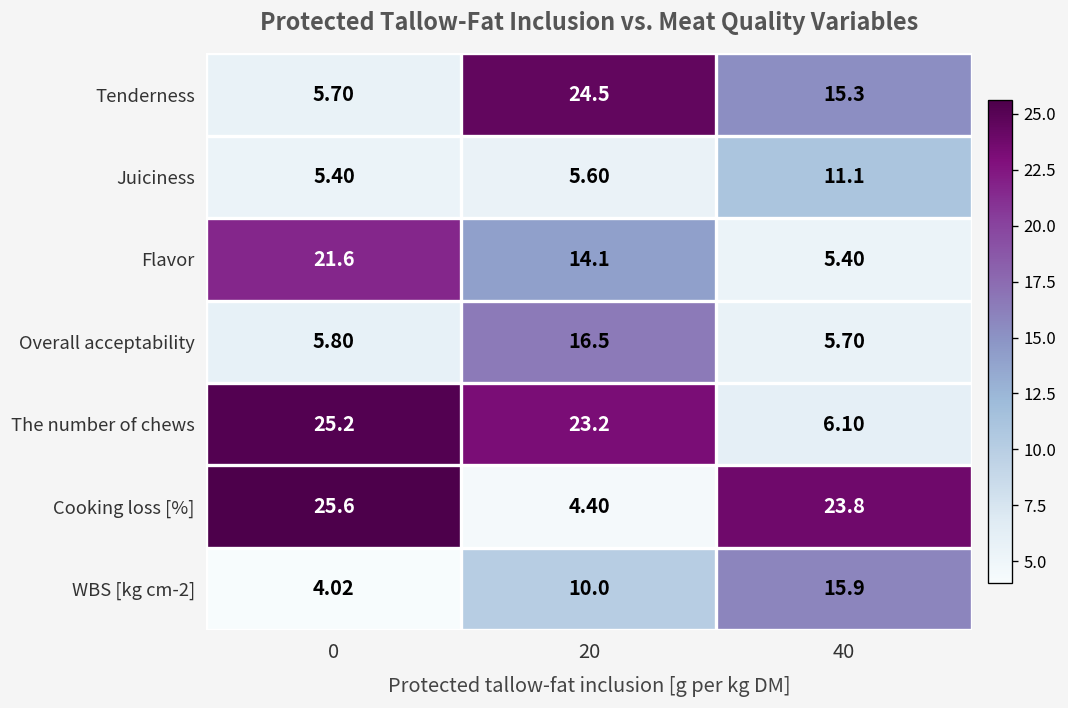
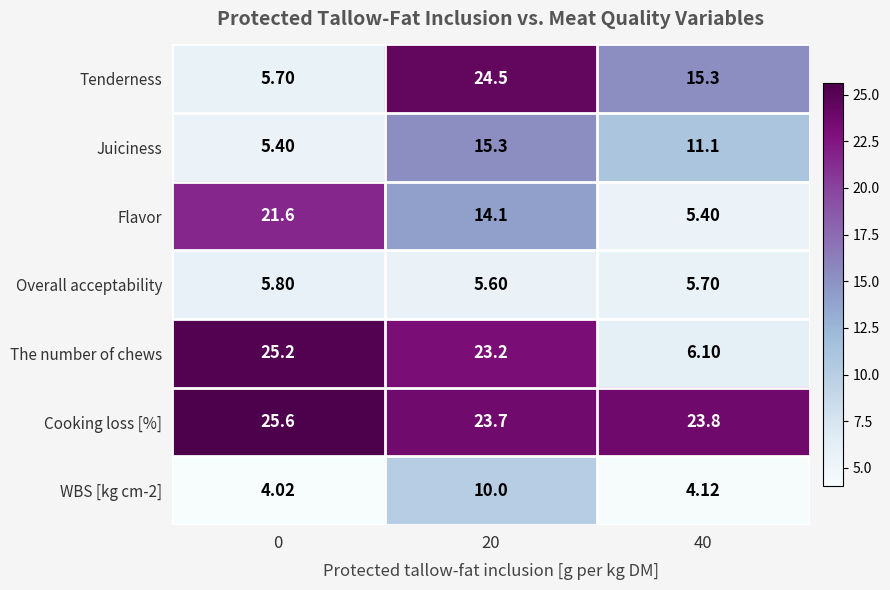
  {
    "Tenderness": {
      "0": 5.70,
      "20": 24.5,
      "40": 15.3
    },
    "Juiciness": {
      "0": 5.40,
-     "20": 5.60,
+     "20": 15.3,
      "40": 11.1
    },
    "Flavor": {
      "0": 21.6,
      "20": 14.1,
      "40": 5.40
    },
    "Overall acceptability": {
      "0": 5.80,
-     "20": 16.5,
+     "20": 5.60,
      "40": 5.70
    },
    "The number of chews": {
      "0": 25.2,
      "20": 23.2,
      "40": 6.10
    },
    "Cooking loss [%]": {
      "0": 25.6,
-     "20": 4.40,
+     "20": 23.7,
      "40": 23.8
    },
    "WBS [kg cm-2]": {
      "0": 4.02,
      "20": 10.0,
-     "40": 15.9
+     "40": 4.12
    }
  }
